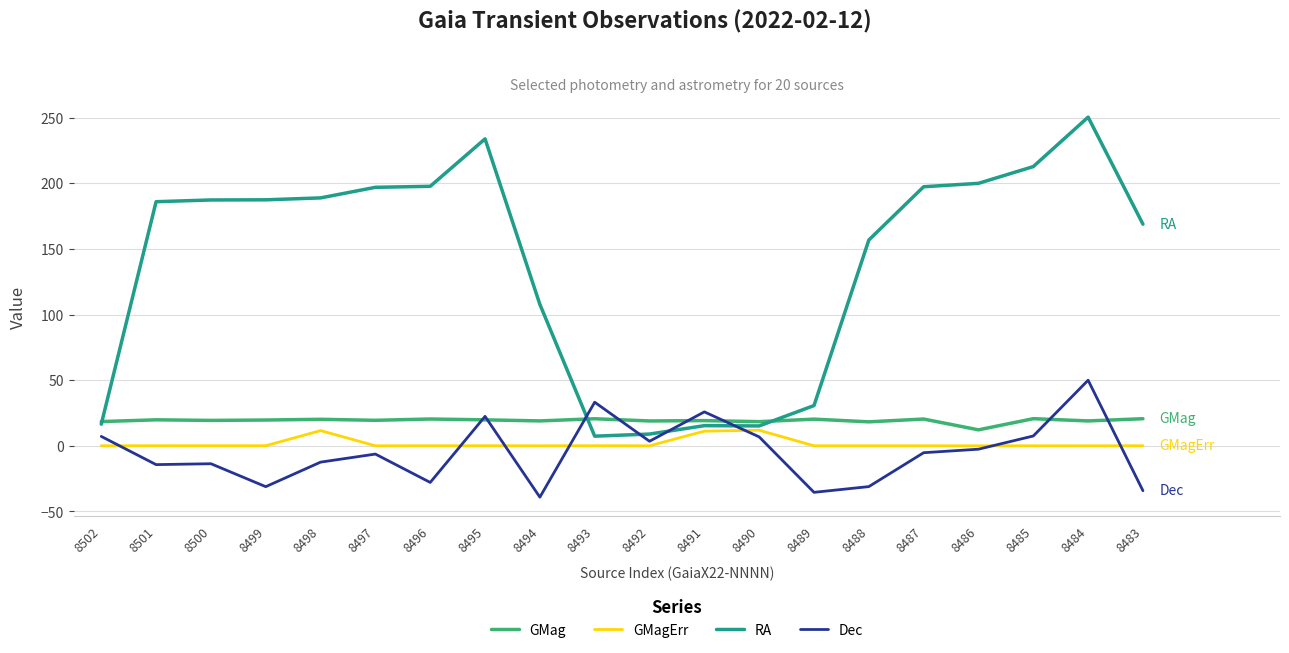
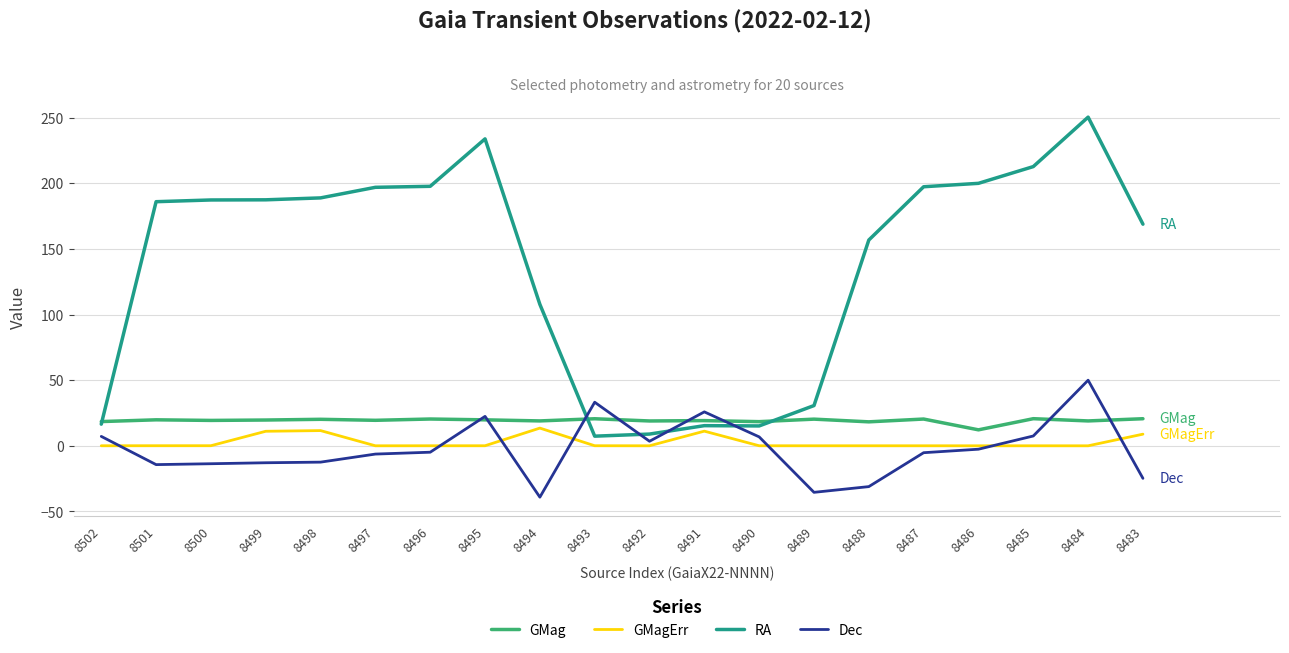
  {
    "GMagErr": {
      "8502": 0,
      "8501": 0,
      "8500": 0,
-     "8499": 0,
+     "8499": 11,
      "8498": 12,
      "8497": 0,
      "8496": 0,
      "8495": 0,
-     "8494": 0,
+     "8494": 14,
      "8493": 0,
      "8492": 0,
      "8491": 11,
-     "8490": 12,
+     "8490": 0,
      "8489": 0,
      "8488": 0,
      "8487": 0,
      "8486": 0,
      "8485": 0,
      "8484": 0,
-     "8483": 0
+     "8483": 9
    },
    "Dec": {
      "8502": 7,
      "8501": -14,
      "8500": -14,
-     "8499": -31,
+     "8499": -13,
      "8498": -12,
      "8497": -6,
-     "8496": -28,
+     "8496": -5,
      "8495": 22,
      "8494": -39,
      "8493": 33,
      "8492": 3,
      "8491": 26,
      "8490": 7,
      "8489": -35,
      "8488": -31,
      "8487": -5,
      "8486": -3,
      "8485": 7,
      "8484": 50,
-     "8483": -34
+     "8483": -25
    }
  }
